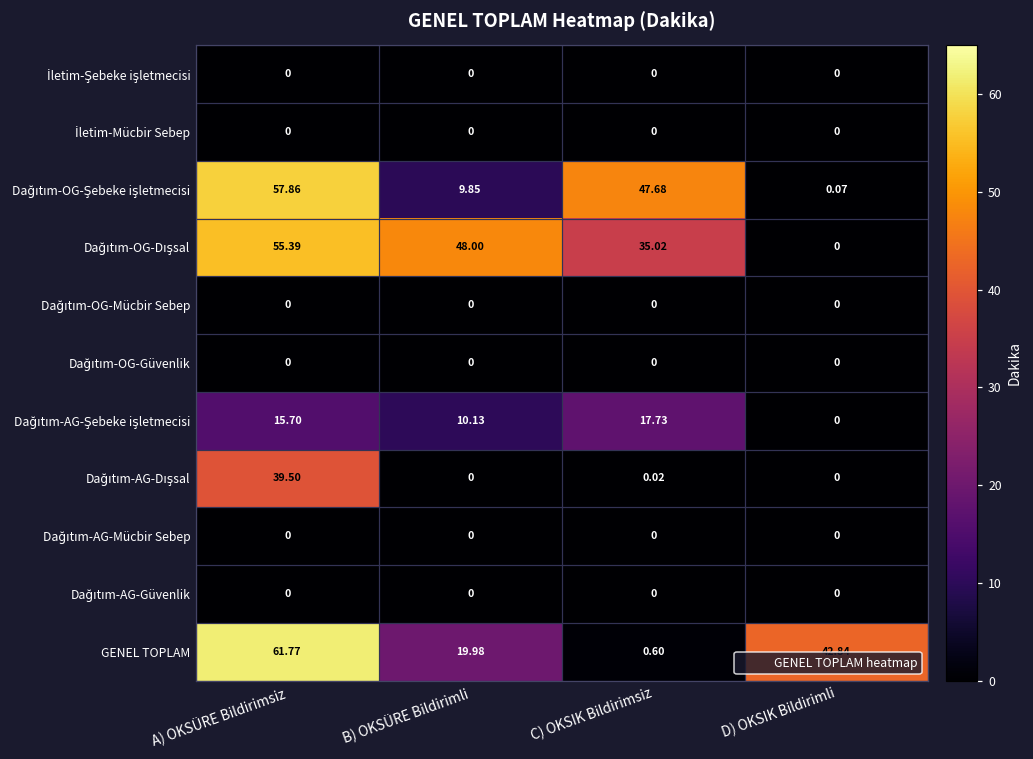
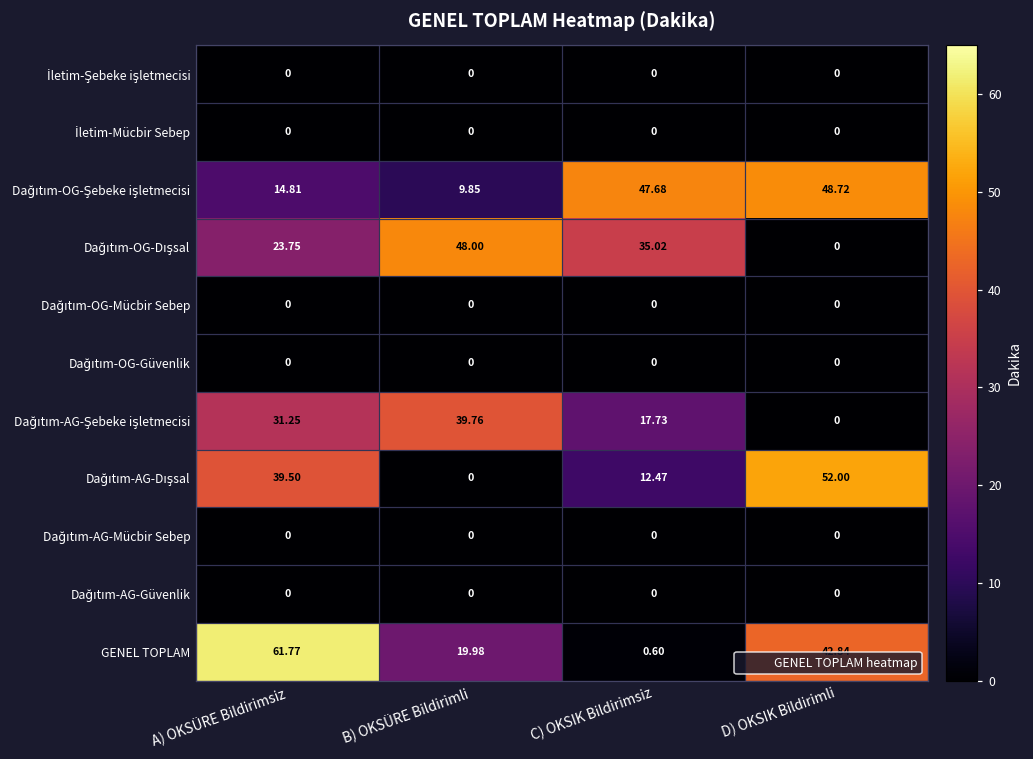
  {
    "İletim-Şebeke işletmecisi": {
      "A) OKSÜRE Bildirimsiz": 0,
      "B) OKSÜRE Bildirimli": 0,
      "C) OKSIK Bildirimsiz": 0,
      "D) OKSIK Bildirimli": 0
    },
    "İletim-Mücbir Sebep": {
      "A) OKSÜRE Bildirimsiz": 0,
      "B) OKSÜRE Bildirimli": 0,
      "C) OKSIK Bildirimsiz": 0,
      "D) OKSIK Bildirimli": 0
    },
    "Dağıtım-OG-Şebeke işletmecisi": {
-     "A) OKSÜRE Bildirimsiz": 57.86,
+     "A) OKSÜRE Bildirimsiz": 14.81,
      "B) OKSÜRE Bildirimli": 9.85,
      "C) OKSIK Bildirimsiz": 47.68,
-     "D) OKSIK Bildirimli": 0.07
+     "D) OKSIK Bildirimli": 48.72
    },
    "Dağıtım-OG-Dışsal": {
-     "A) OKSÜRE Bildirimsiz": 55.39,
+     "A) OKSÜRE Bildirimsiz": 23.75,
      "B) OKSÜRE Bildirimli": 48.00,
      "C) OKSIK Bildirimsiz": 35.02,
      "D) OKSIK Bildirimli": 0
    },
    "Dağıtım-OG-Mücbir Sebep": {
      "A) OKSÜRE Bildirimsiz": 0,
      "B) OKSÜRE Bildirimli": 0,
      "C) OKSIK Bildirimsiz": 0,
      "D) OKSIK Bildirimli": 0
    },
    "Dağıtım-OG-Güvenlik": {
      "A) OKSÜRE Bildirimsiz": 0,
      "B) OKSÜRE Bildirimli": 0,
      "C) OKSIK Bildirimsiz": 0,
      "D) OKSIK Bildirimli": 0
    },
    "Dağıtım-AG-Şebeke işletmecisi": {
-     "A) OKSÜRE Bildirimsiz": 15.70,
-     "B) OKSÜRE Bildirimli": 10.13,
+     "A) OKSÜRE Bildirimsiz": 31.25,
+     "B) OKSÜRE Bildirimli": 39.76,
      "C) OKSIK Bildirimsiz": 17.73,
      "D) OKSIK Bildirimli": 0
    },
    "Dağıtım-AG-Dışsal": {
      "A) OKSÜRE Bildirimsiz": 39.50,
      "B) OKSÜRE Bildirimli": 0,
-     "C) OKSIK Bildirimsiz": 0.02,
-     "D) OKSIK Bildirimli": 0
+     "C) OKSIK Bildirimsiz": 12.47,
+     "D) OKSIK Bildirimli": 52.00
    },
    "Dağıtım-AG-Mücbir Sebep": {
      "A) OKSÜRE Bildirimsiz": 0,
      "B) OKSÜRE Bildirimli": 0,
      "C) OKSIK Bildirimsiz": 0,
      "D) OKSIK Bildirimli": 0
    },
    "Dağıtım-AG-Güvenlik": {
      "A) OKSÜRE Bildirimsiz": 0,
      "B) OKSÜRE Bildirimli": 0,
      "C) OKSIK Bildirimsiz": 0,
      "D) OKSIK Bildirimli": 0
    },
    "GENEL TOPLAM": {
      "A) OKSÜRE Bildirimsiz": 61.77,
      "B) OKSÜRE Bildirimli": 19.98,
      "C) OKSIK Bildirimsiz": 0.60
    }
  }
